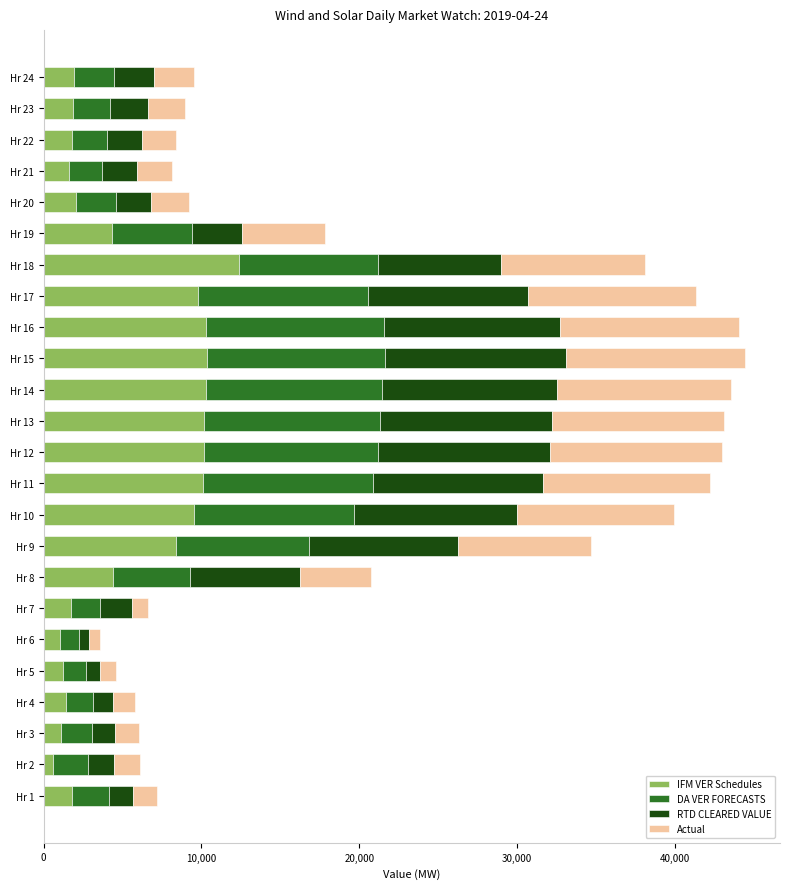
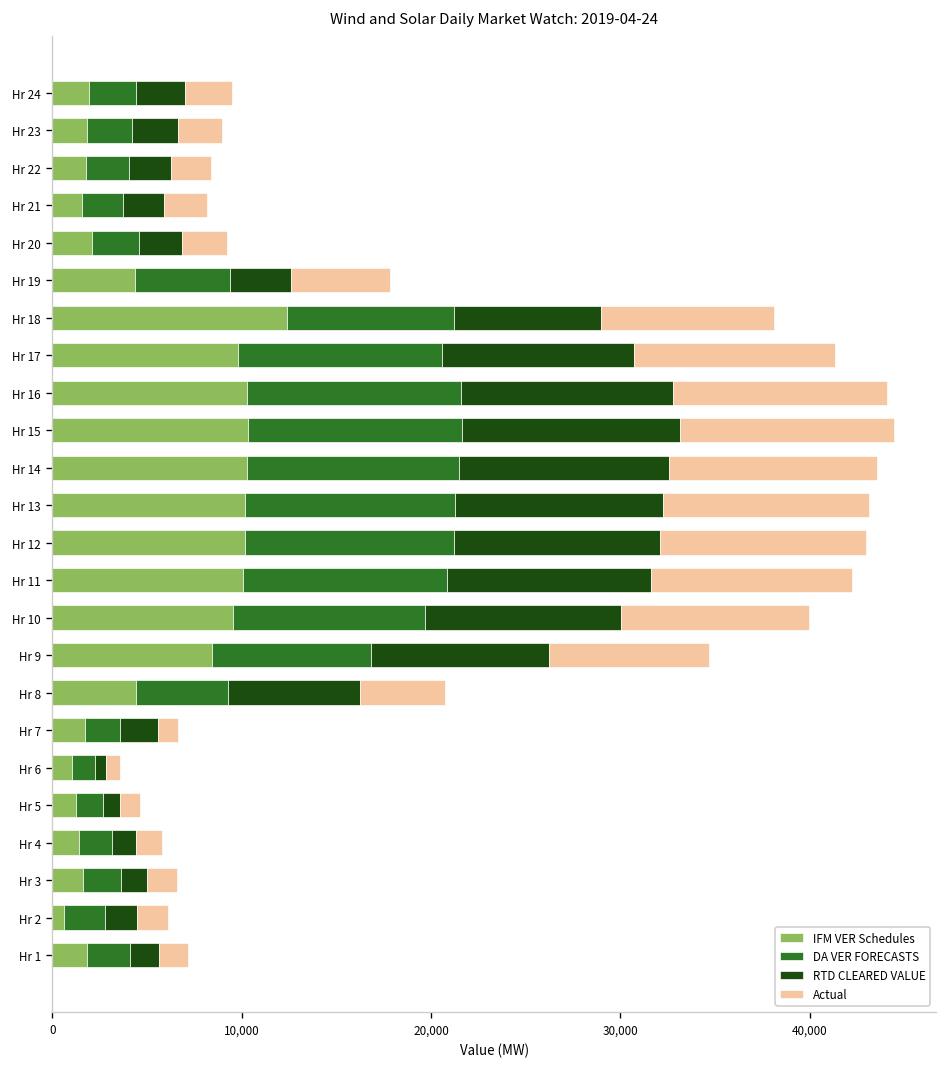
  {
    "IFM VER Schedules": {
      "Hr 24": "1,900",
      "Hr 23": "1,800",
      "Hr 22": "1,800",
      "Hr 21": "1,600",
      "Hr 20": "2,100",
      "Hr 19": "4,400",
      "Hr 18": "12,400",
      "Hr 17": "9,800",
      "Hr 16": "10,300",
      "Hr 15": "10,300",
      "Hr 14": "10,300",
      "Hr 13": "10,200",
      "Hr 12": "10,200",
      "Hr 11": "10,100",
      "Hr 10": "9,500",
      "Hr 9": "8,400",
      "Hr 8": "4,400",
      "Hr 7": "1,700",
      "Hr 6": "1,000",
      "Hr 5": "1,200",
      "Hr 4": "1,400",
-     "Hr 3": "1,100",
+     "Hr 3": "1,600",
      "Hr 2": "600",
      "Hr 1": "1,800"
    },
    "Actual": {
      "Hr 24": "2,500",
      "Hr 23": "2,300",
      "Hr 22": "2,100",
      "Hr 21": "2,200",
      "Hr 20": "2,400",
      "Hr 19": "5,300",
      "Hr 18": "9,100",
      "Hr 17": "10,600",
      "Hr 16": "11,300",
      "Hr 15": "11,300",
      "Hr 14": "11,000",
      "Hr 13": "10,900",
      "Hr 12": "10,900",
      "Hr 11": "10,600",
      "Hr 10": "9,900",
      "Hr 9": "8,400",
      "Hr 8": "4,500",
      "Hr 7": "1,000",
      "Hr 6": "700",
      "Hr 5": "1,100",
      "Hr 4": "1,400",
      "Hr 3": "1,600",
      "Hr 2": "1,600",
      "Hr 1": "1,500"
    }
  }
